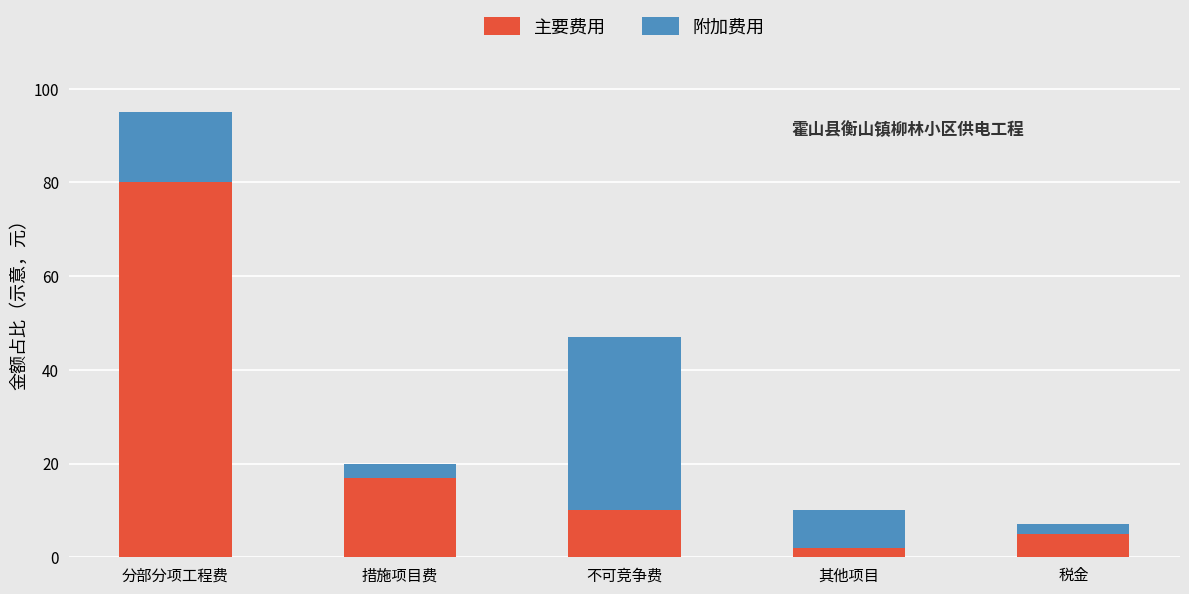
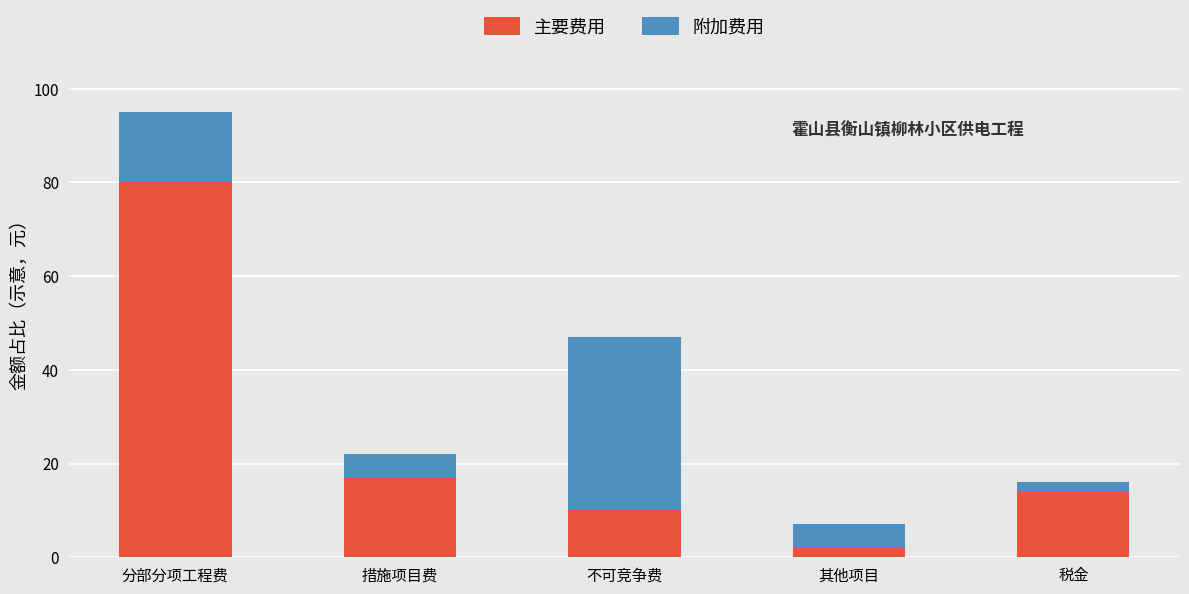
  {
    "主要费用": {
      "分部分项工程费": 80,
      "措施项目费": 17,
      "不可竞争费": 10,
      "其他项目": 2,
-     "税金": 5
+     "税金": 14
    },
    "附加费用": {
      "分部分项工程费": 15,
-     "措施项目费": 3,
+     "措施项目费": 5,
      "不可竞争费": 37,
-     "其他项目": 8,
+     "其他项目": 5,
      "税金": 2
    }
  }
